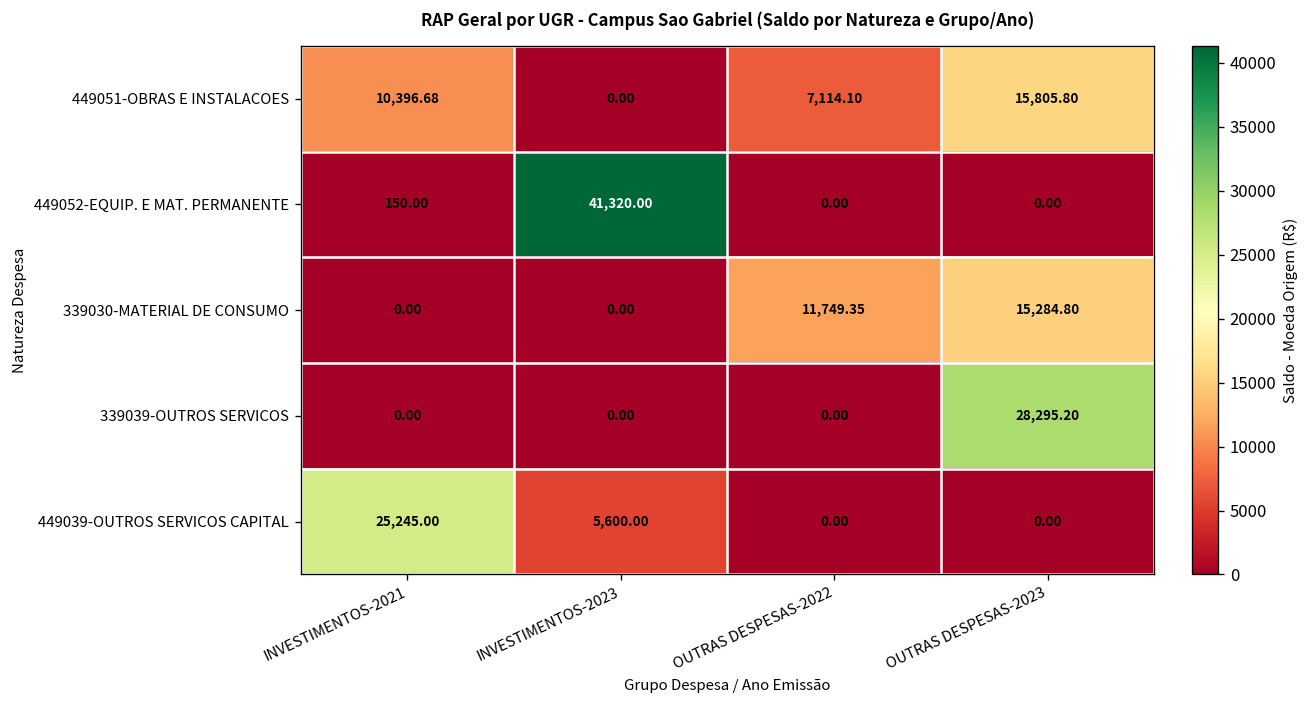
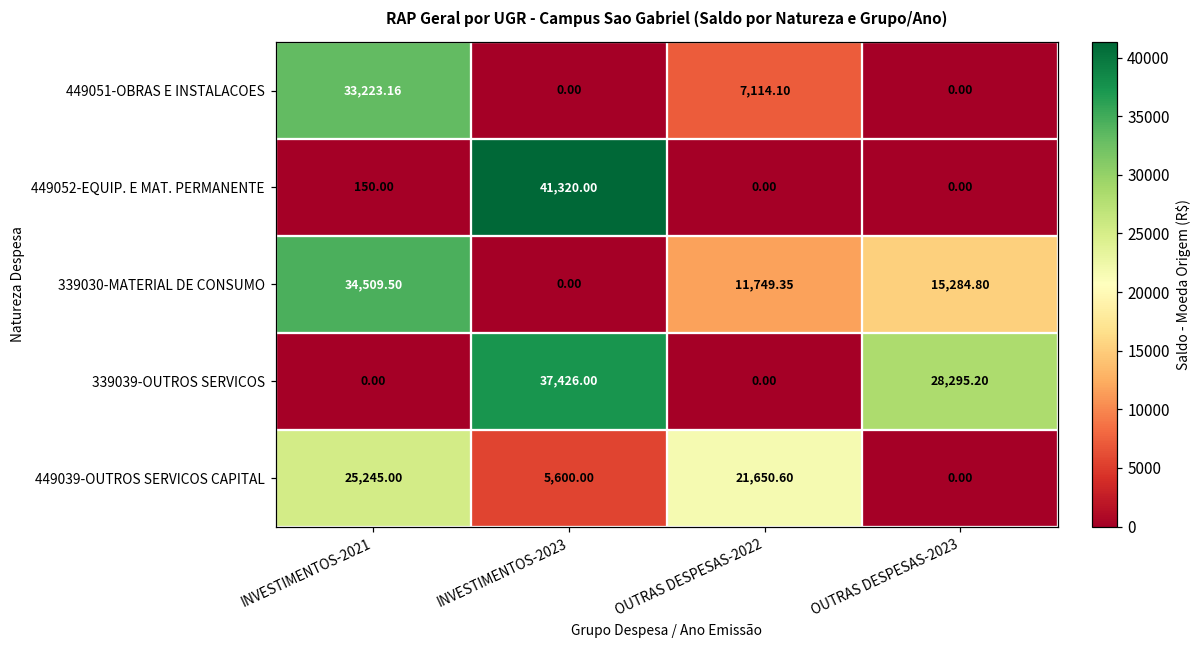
  {
    "449051-OBRAS E INSTALACOES": {
-     "INVESTIMENTOS-2021": "10,396.68",
+     "INVESTIMENTOS-2021": "33,223.16",
      "INVESTIMENTOS-2023": "0.00",
      "OUTRAS DESPESAS-2022": "7,114.10",
-     "OUTRAS DESPESAS-2023": "15,805.80"
+     "OUTRAS DESPESAS-2023": "0.00"
    },
    "449052-EQUIP. E MAT. PERMANENTE": {
      "INVESTIMENTOS-2021": "150.00",
      "INVESTIMENTOS-2023": "41,320.00",
      "OUTRAS DESPESAS-2022": "0.00",
      "OUTRAS DESPESAS-2023": "0.00"
    },
    "339030-MATERIAL DE CONSUMO": {
-     "INVESTIMENTOS-2021": "0.00",
+     "INVESTIMENTOS-2021": "34,509.50",
      "INVESTIMENTOS-2023": "0.00",
      "OUTRAS DESPESAS-2022": "11,749.35",
      "OUTRAS DESPESAS-2023": "15,284.80"
    },
    "339039-OUTROS SERVICOS": {
      "INVESTIMENTOS-2021": "0.00",
-     "INVESTIMENTOS-2023": "0.00",
+     "INVESTIMENTOS-2023": "37,426.00",
      "OUTRAS DESPESAS-2022": "0.00",
      "OUTRAS DESPESAS-2023": "28,295.20"
    },
    "449039-OUTROS SERVICOS CAPITAL": {
      "INVESTIMENTOS-2021": "25,245.00",
      "INVESTIMENTOS-2023": "5,600.00",
-     "OUTRAS DESPESAS-2022": "0.00",
+     "OUTRAS DESPESAS-2022": "21,650.60",
      "OUTRAS DESPESAS-2023": "0.00"
    }
  }
